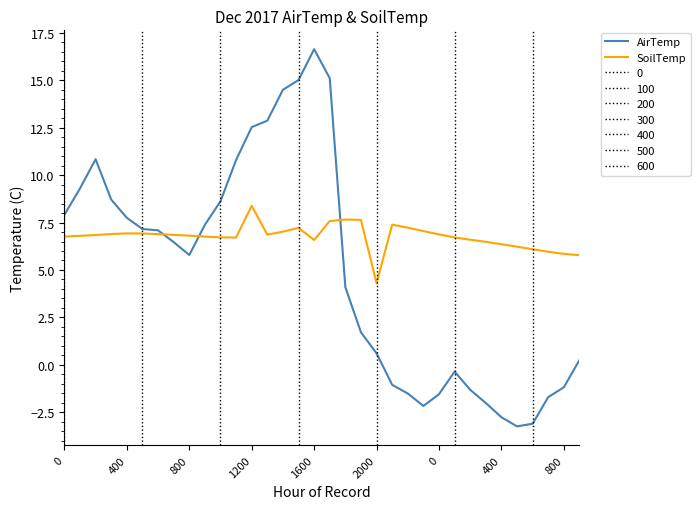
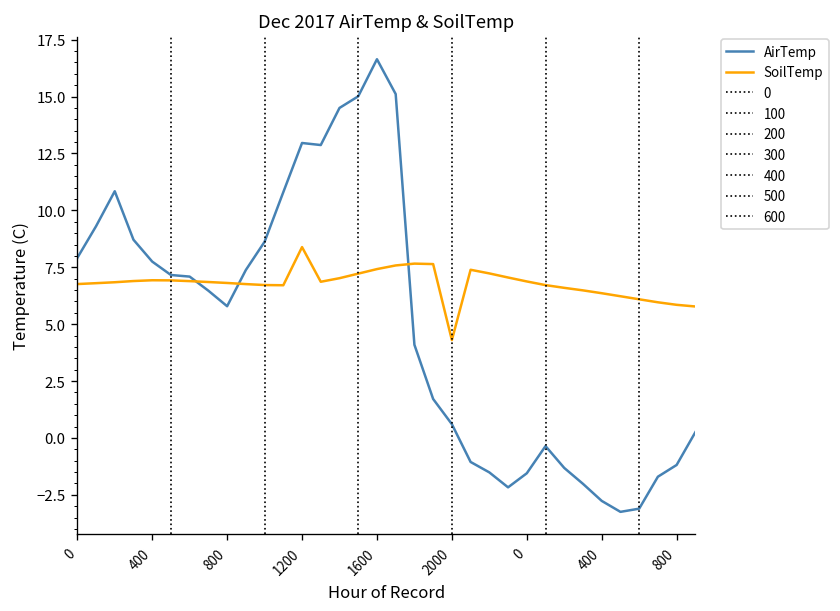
  {
    "AirTemp": {
-     "1200": 12.5,
+     "1200": 13.0,
      "1600": 16.6,
      "2000": 0.6
    },
    "SoilTemp": {
      "1200": 8.4,
-     "1600": 6.6,
+     "1600": 7.4,
      "2000": 4.3
    }
  }
